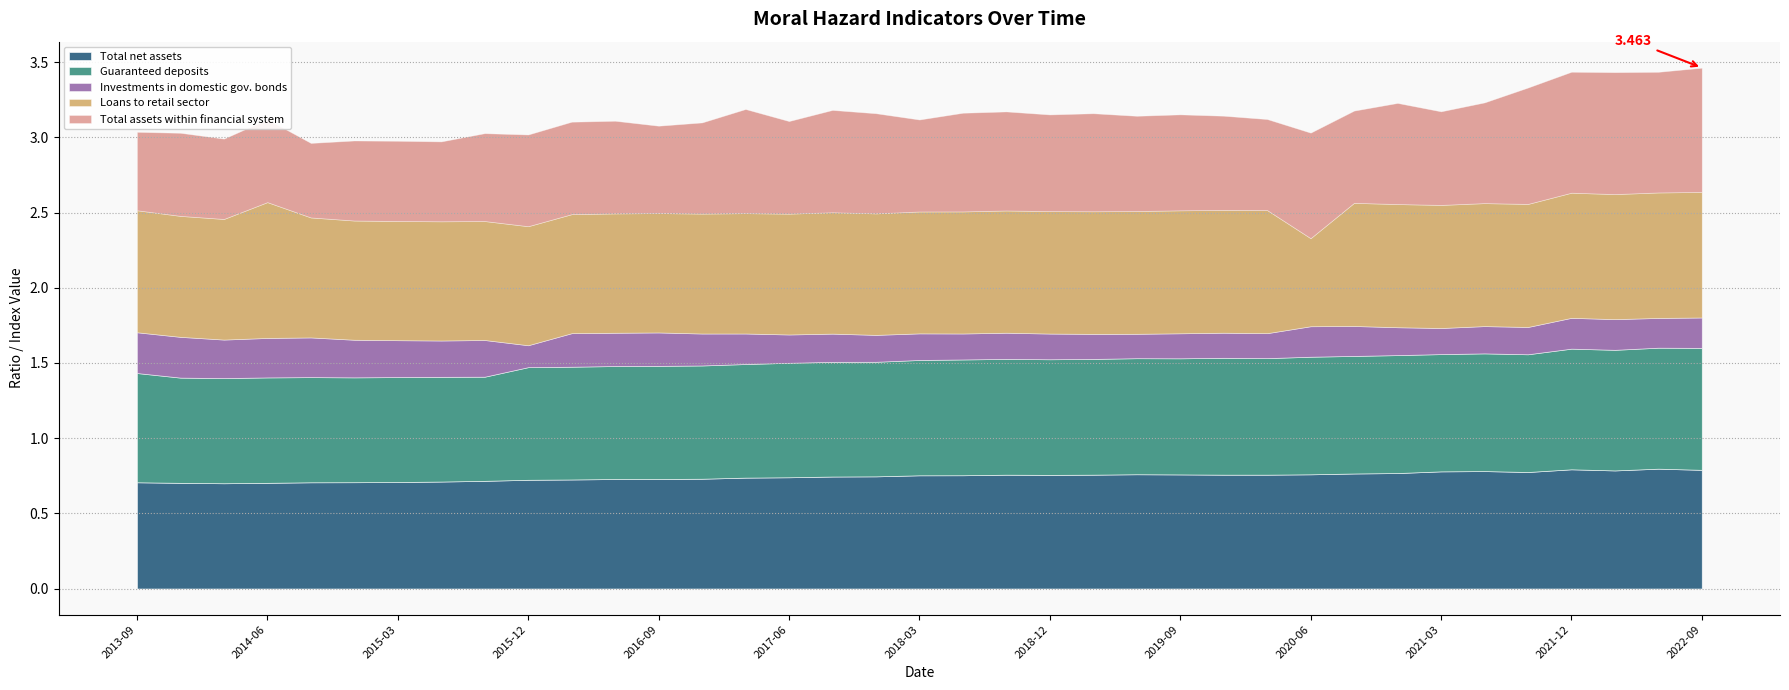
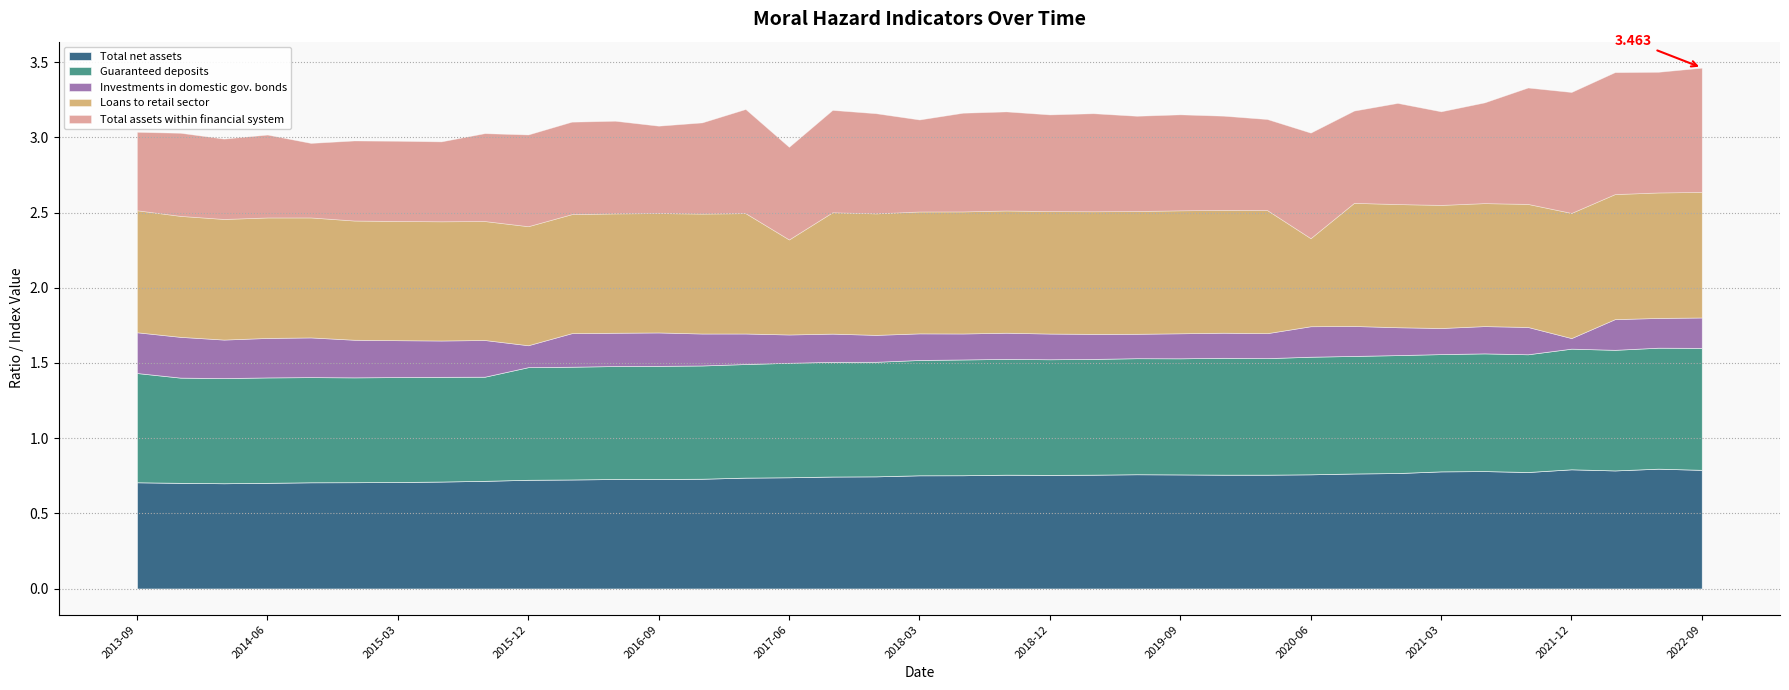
  {
    "Investments in domestic gov. bonds": {
      "2013-09": 0.27,
      "2014-06": 0.26,
      "2015-03": 0.25,
      "2015-12": 0.15,
      "2016-09": 0.22,
      "2017-06": 0.19,
      "2018-03": 0.18,
      "2018-12": 0.17,
      "2019-09": 0.17,
      "2020-06": 0.20,
      "2021-03": 0.17,
-     "2021-12": 0.20,
+     "2021-12": 0.07,
      "2022-09": 0.20
    },
    "Loans to retail sector": {
      "2013-09": 0.81,
-     "2014-06": 0.90,
+     "2014-06": 0.80,
      "2015-03": 0.79,
      "2015-12": 0.79,
      "2016-09": 0.79,
-     "2017-06": 0.80,
+     "2017-06": 0.63,
      "2018-03": 0.81,
      "2018-12": 0.81,
      "2019-09": 0.82,
      "2020-06": 0.59,
      "2021-03": 0.82,
      "2021-12": 0.83,
      "2022-09": 0.83
    },
    "Total assets within financial system": {
      "2013-09": 0.52,
      "2015-03": 0.53,
      "2015-12": 0.61,
      "2016-09": 0.58,
      "2017-06": 0.62,
      "2018-03": 0.61,
      "2018-12": 0.64,
      "2019-09": 0.64,
      "2020-06": 0.70,
      "2021-03": 0.62,
      "2021-12": 0.80
    }
  }
